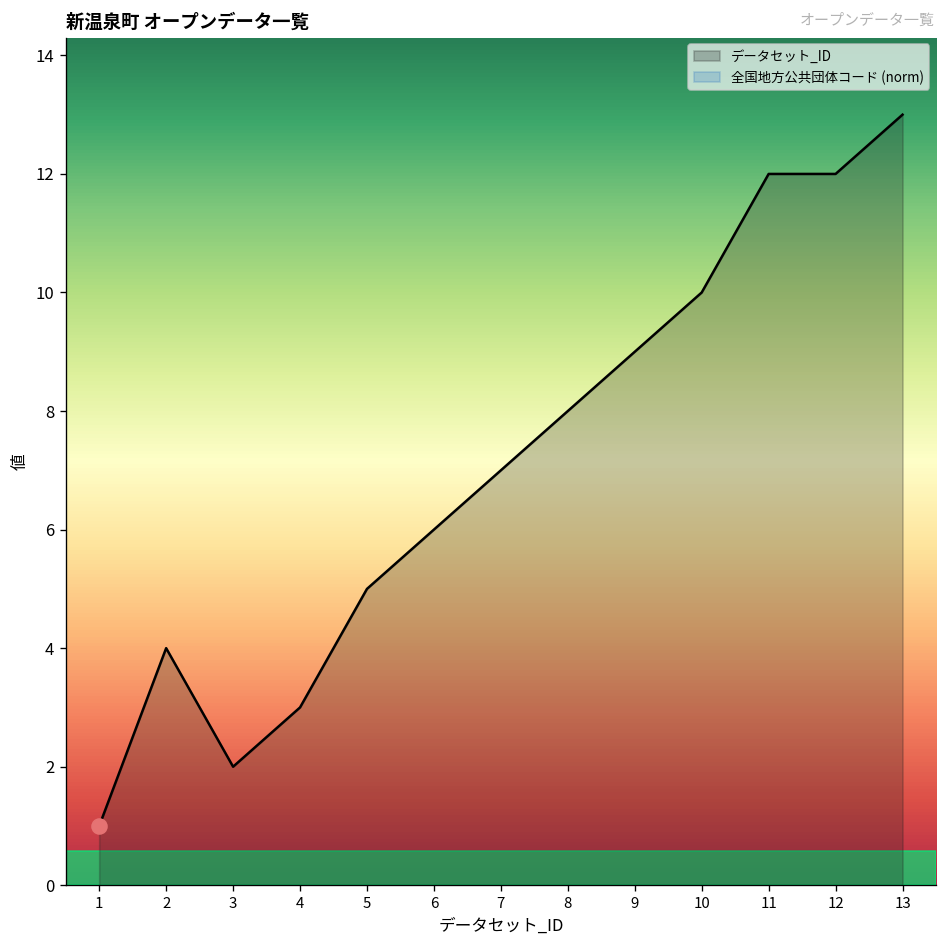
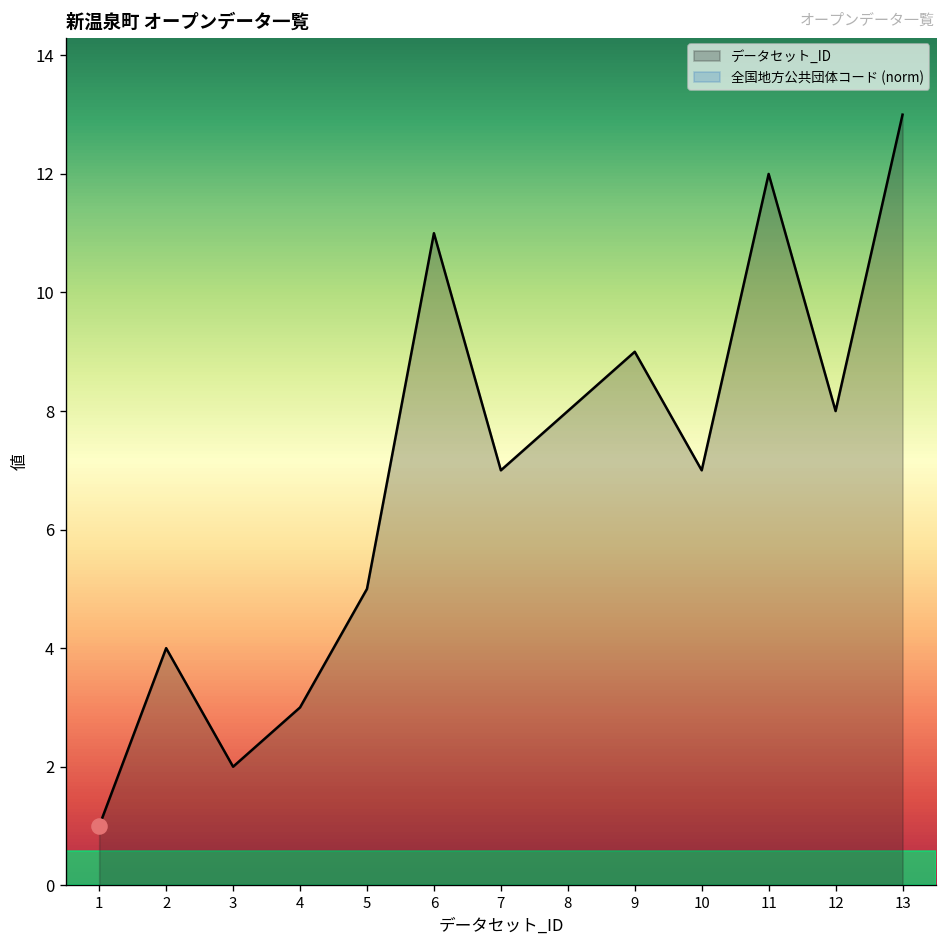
  {
    "データセット_ID": {
      "2": 4,
      "3": 2,
      "4": 3,
      "5": 5,
-     "6": 6,
+     "6": 11,
      "7": 7,
      "8": 8,
      "9": 9,
-     "10": 10,
+     "10": 7,
      "11": 12,
-     "12": 12,
+     "12": 8,
      "13": 13
    }
  }
